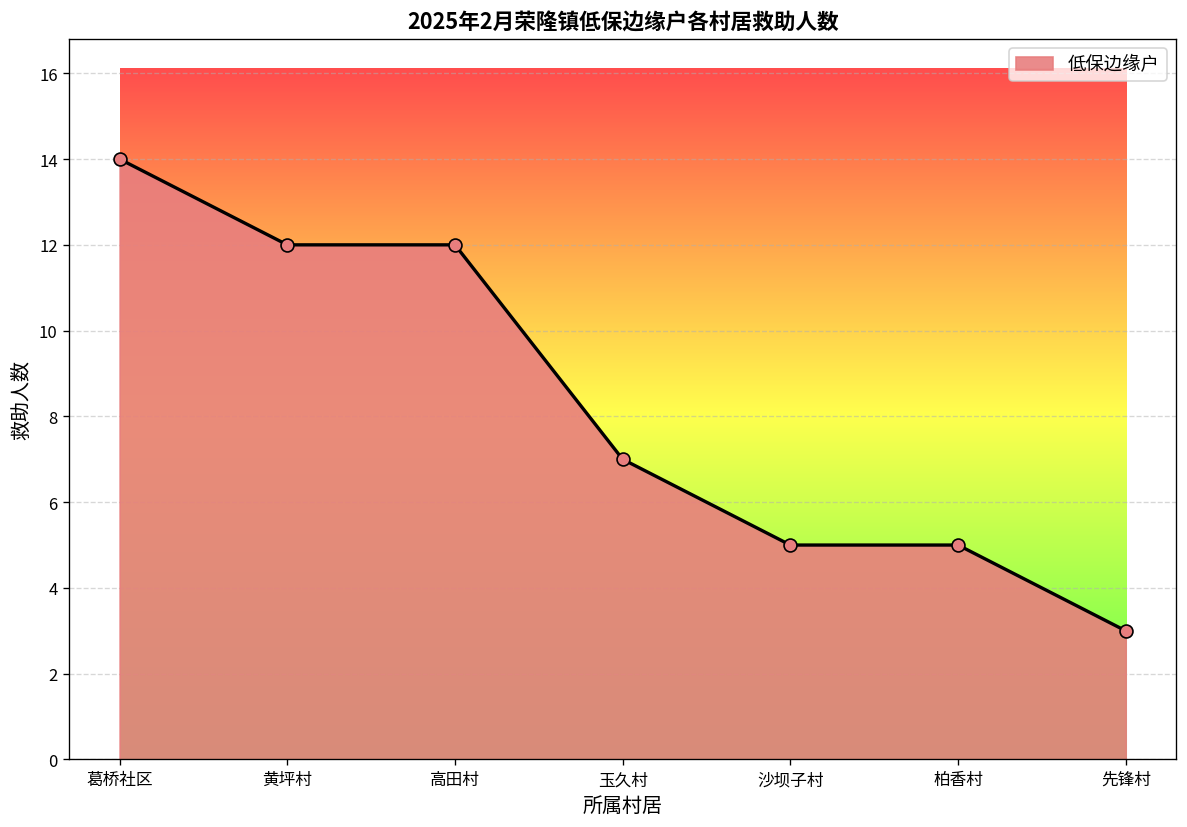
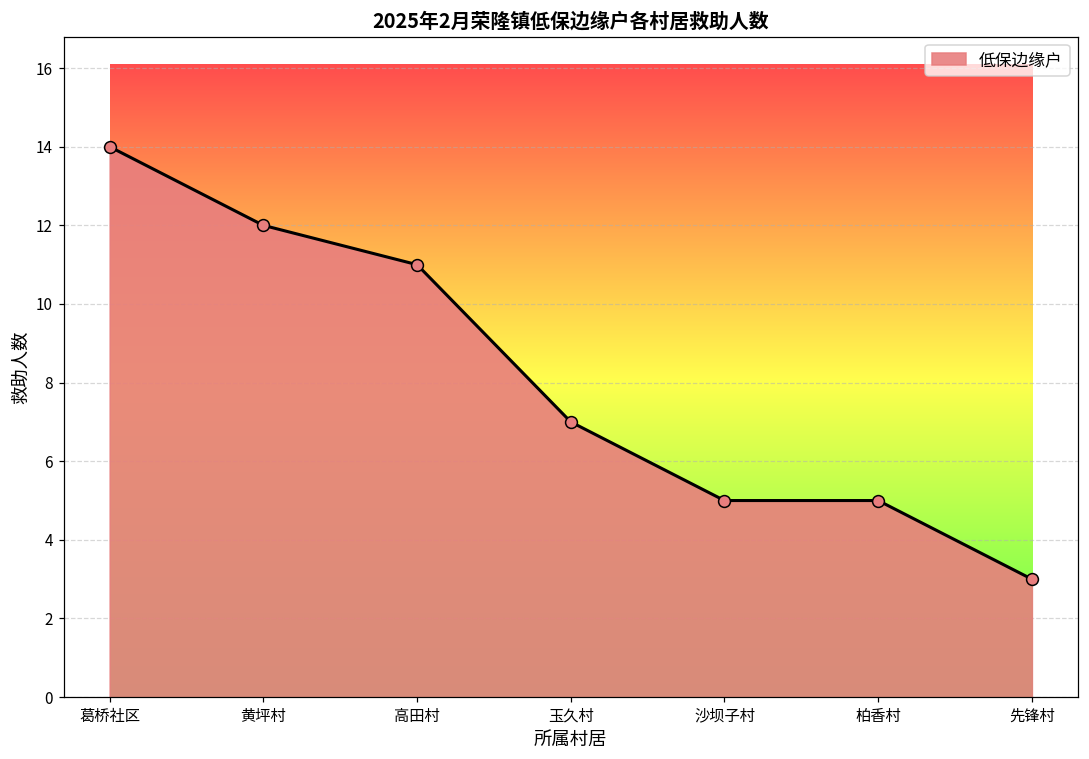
  {
    "葛桥社区": 14,
    "黄坪村": 12,
-   "高田村": 12,
+   "高田村": 11,
    "玉久村": 7,
    "沙坝子村": 5,
    "柏香村": 5,
    "先锋村": 3
  }
